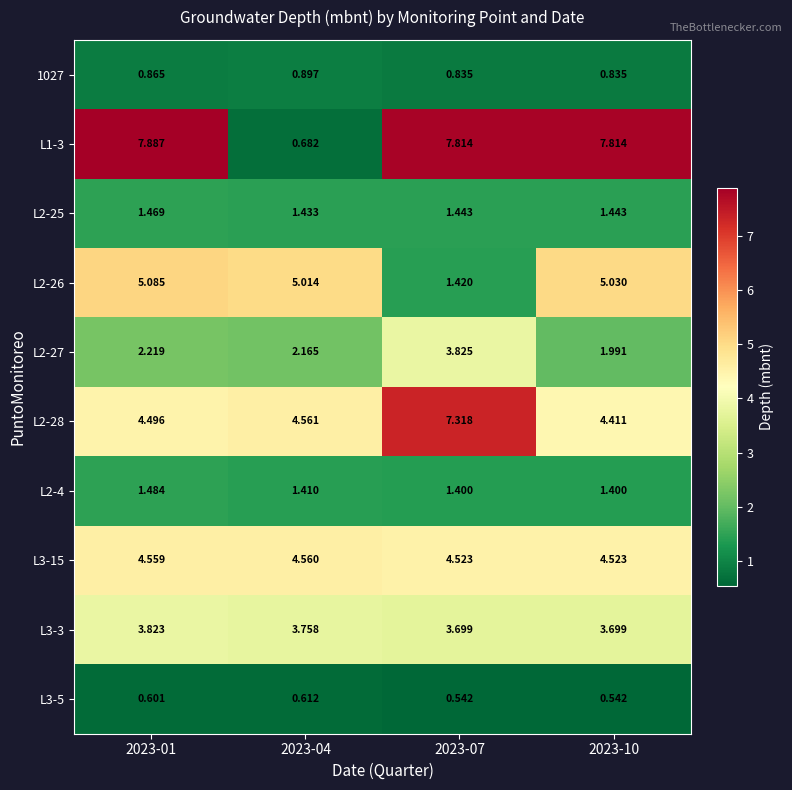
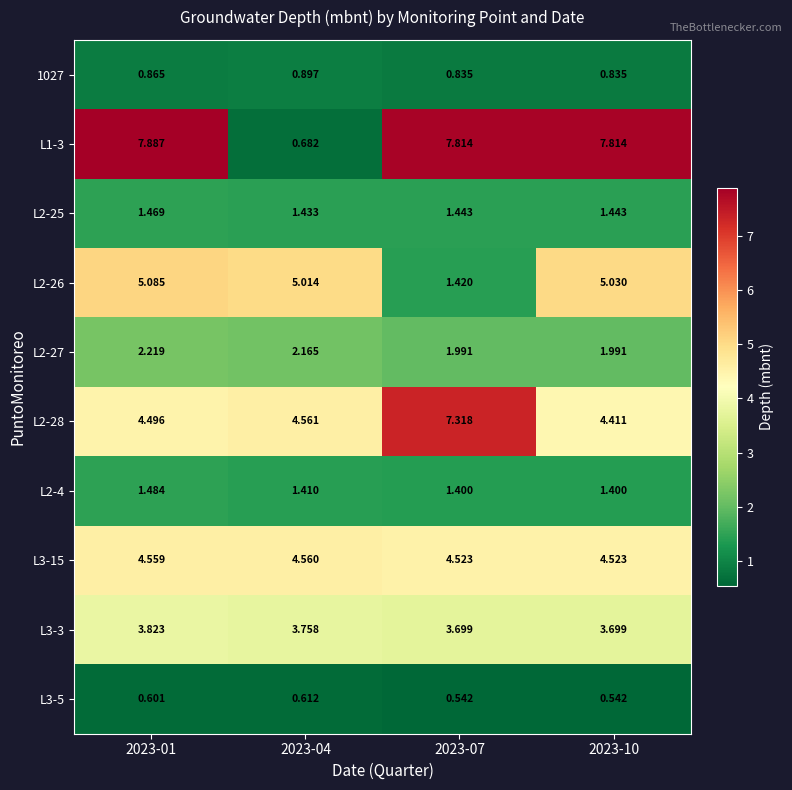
  {
    "1027": {
      "2023-01": 0.865,
      "2023-04": 0.897,
      "2023-07": 0.835,
      "2023-10": 0.835
    },
    "L1-3": {
      "2023-01": 7.887,
      "2023-04": 0.682,
      "2023-07": 7.814,
      "2023-10": 7.814
    },
    "L2-25": {
      "2023-01": 1.469,
      "2023-04": 1.433,
      "2023-07": 1.443,
      "2023-10": 1.443
    },
    "L2-26": {
      "2023-01": 5.085,
      "2023-04": 5.014,
      "2023-07": 1.420,
      "2023-10": 5.030
    },
    "L2-27": {
      "2023-01": 2.219,
      "2023-04": 2.165,
-     "2023-07": 3.825,
+     "2023-07": 1.991,
      "2023-10": 1.991
    },
    "L2-28": {
      "2023-01": 4.496,
      "2023-04": 4.561,
      "2023-07": 7.318,
      "2023-10": 4.411
    },
    "L2-4": {
      "2023-01": 1.484,
      "2023-04": 1.410,
      "2023-07": 1.400,
      "2023-10": 1.400
    },
    "L3-15": {
      "2023-01": 4.559,
      "2023-04": 4.560,
      "2023-07": 4.523,
      "2023-10": 4.523
    },
    "L3-3": {
      "2023-01": 3.823,
      "2023-04": 3.758,
      "2023-07": 3.699,
      "2023-10": 3.699
    },
    "L3-5": {
      "2023-01": 0.601,
      "2023-04": 0.612,
      "2023-07": 0.542,
      "2023-10": 0.542
    }
  }
